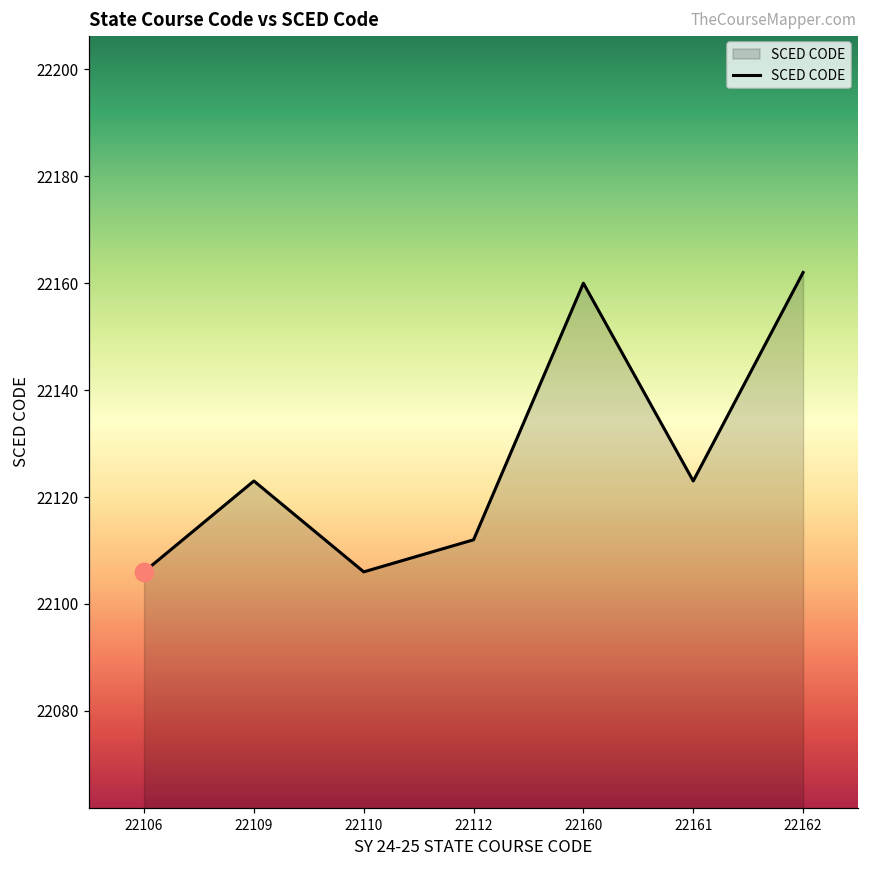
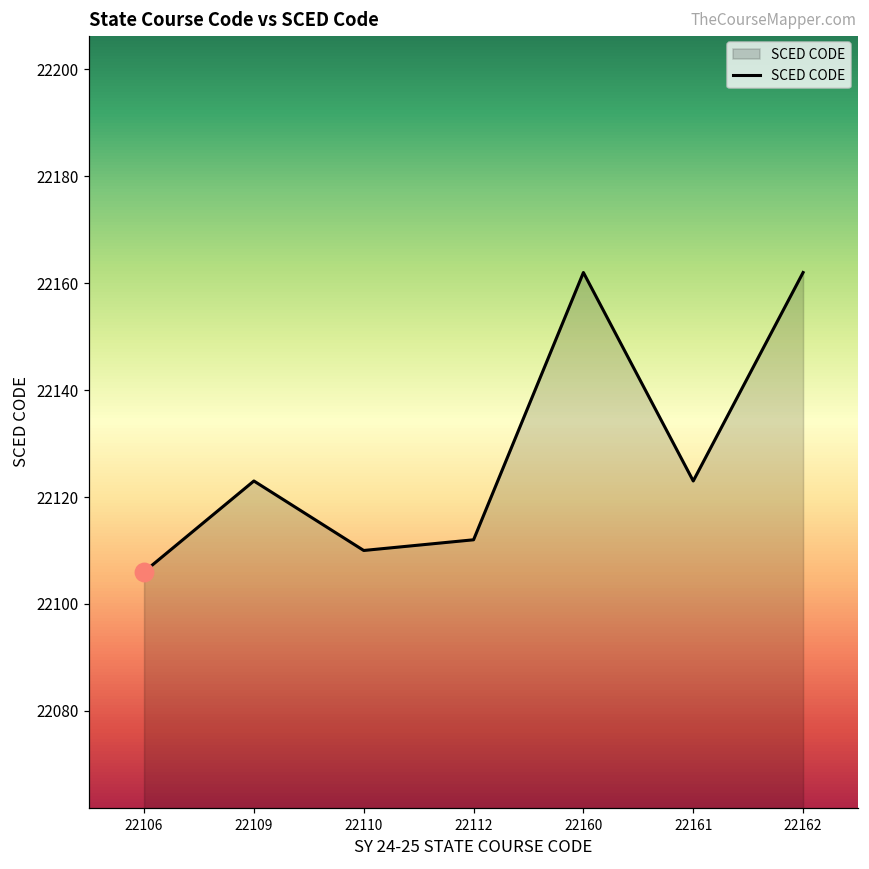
  {
    "SCED CODE": {
      "22109": 22123,
-     "22110": 22106,
+     "22110": 22110,
      "22112": 22112,
-     "22160": 22160,
+     "22160": 22162,
      "22161": 22123,
      "22162": 22162
    }
  }
